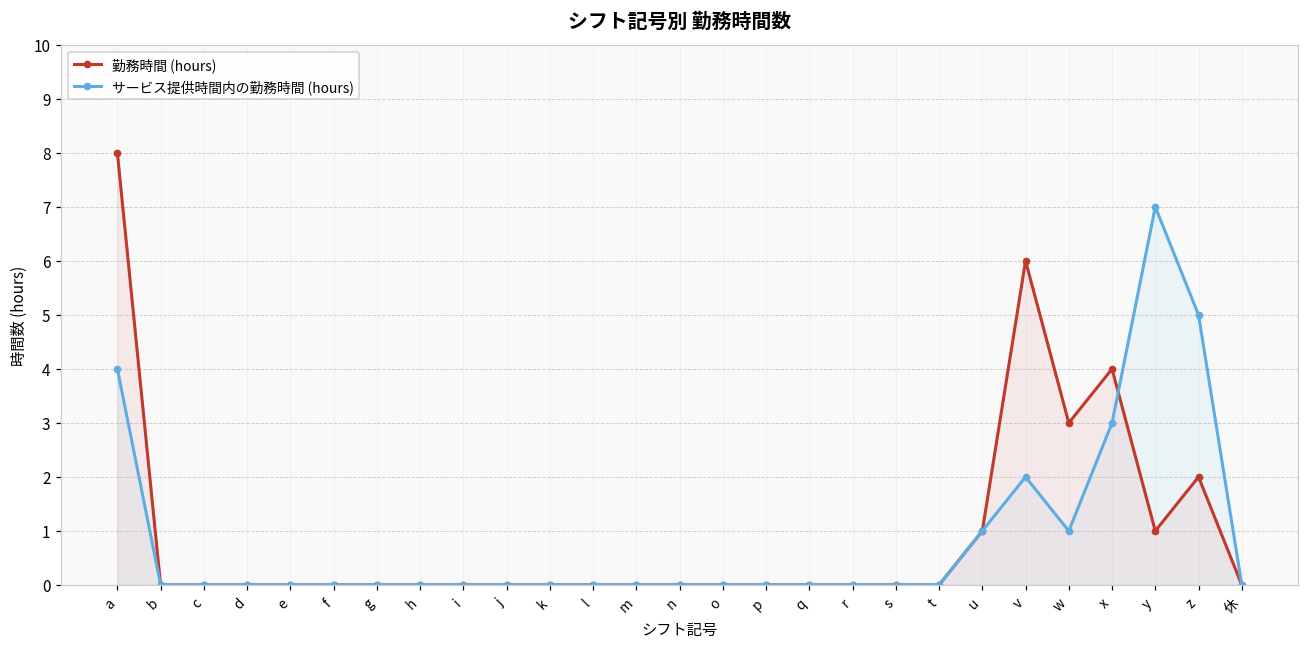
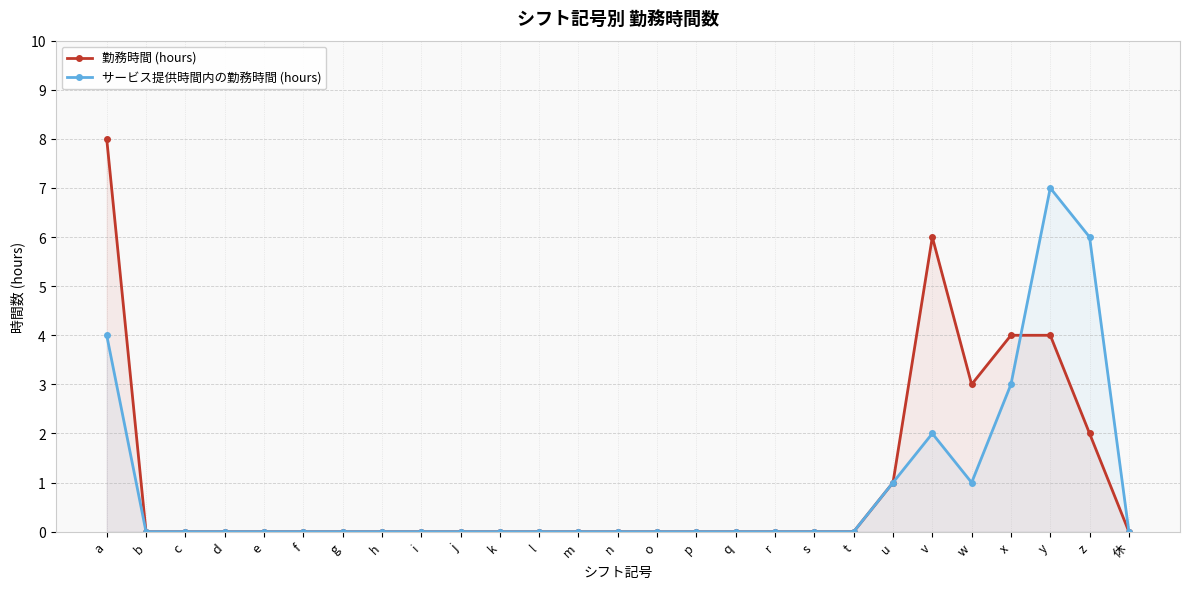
  {
    "勤務時間 (hours)": {
      "a": 8,
      "v": 6,
      "w": 3,
      "x": 4,
-     "y": 1,
+     "y": 4,
      "z": 2
    },
    "サービス提供時間内の勤務時間 (hours)": {
      "a": 4,
      "v": 2,
      "w": 1,
      "x": 3,
      "y": 7,
-     "z": 5
+     "z": 6
    }
  }
